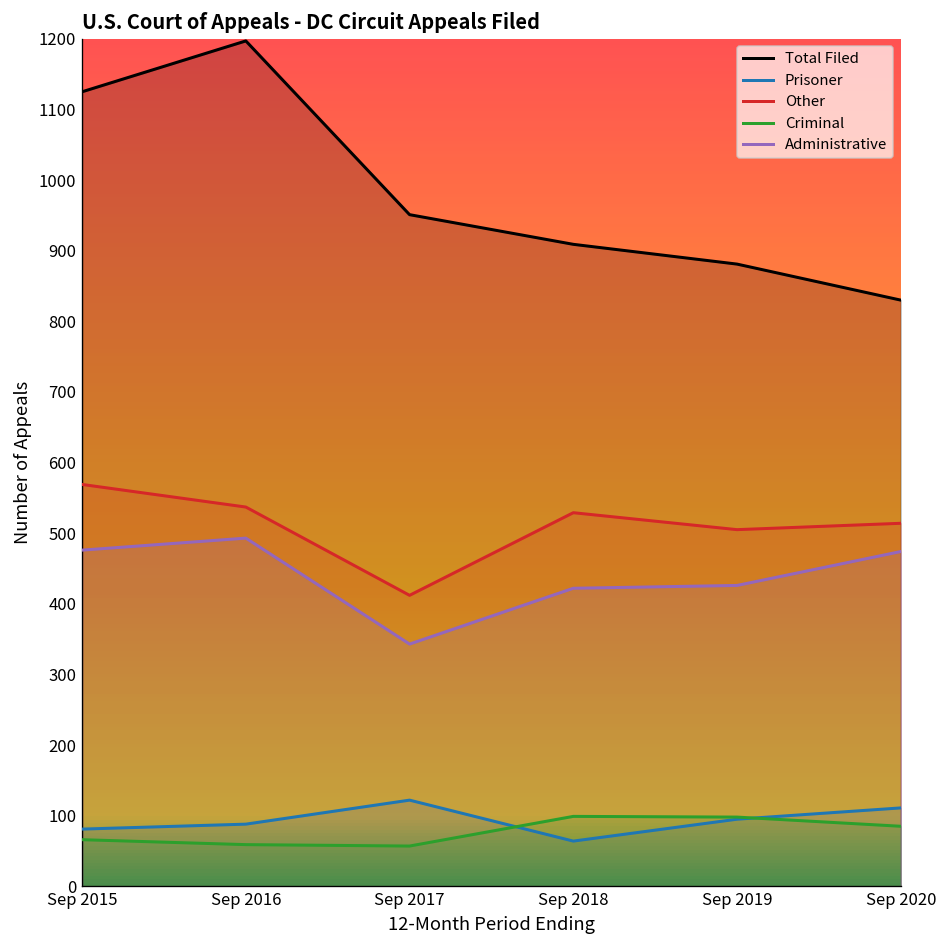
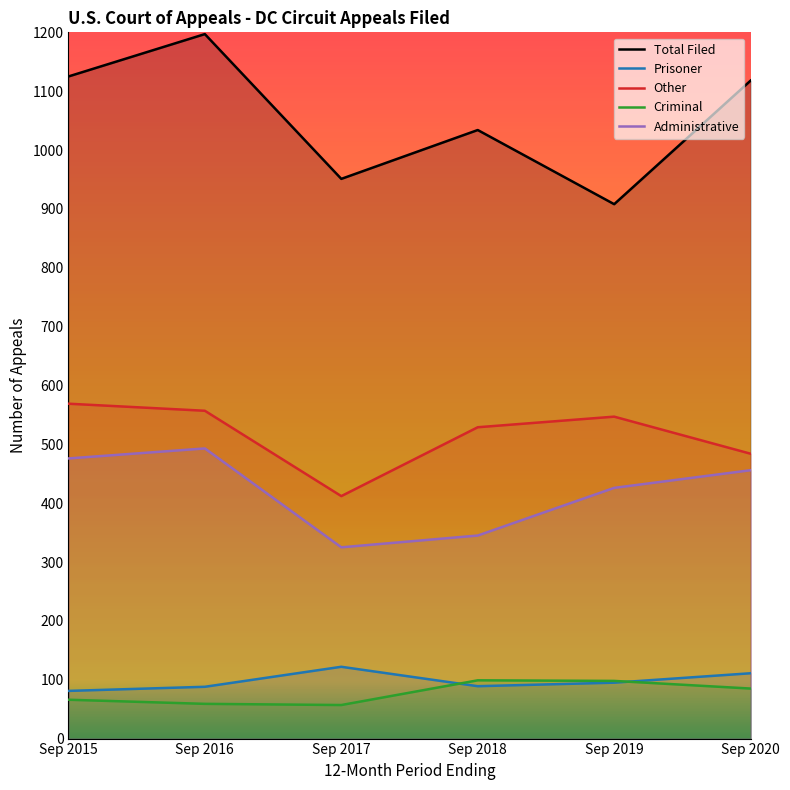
  {
    "Total Filed": {
      "Sep 2015": 1130,
      "Sep 2016": 1200,
      "Sep 2017": 950,
-     "Sep 2018": 910,
-     "Sep 2019": 880,
-     "Sep 2020": 830
+     "Sep 2018": 1030,
+     "Sep 2019": 910,
+     "Sep 2020": 1120
    },
    "Prisoner": {
      "Sep 2015": 80,
      "Sep 2016": 90,
      "Sep 2017": 120,
-     "Sep 2018": 60,
+     "Sep 2018": 90,
      "Sep 2020": 110
    },
    "Other": {
      "Sep 2015": 570,
-     "Sep 2016": 540,
+     "Sep 2016": 560,
      "Sep 2017": 410,
      "Sep 2018": 530,
-     "Sep 2019": 510,
-     "Sep 2020": 510
+     "Sep 2019": 550,
+     "Sep 2020": 480
    },
    "Criminal": {
      "Sep 2015": 70,
      "Sep 2016": 60,
      "Sep 2017": 60,
      "Sep 2018": 100,
      "Sep 2020": 90
    },
    "Administrative": {
      "Sep 2015": 480,
      "Sep 2016": 490,
-     "Sep 2017": 340,
-     "Sep 2018": 420,
+     "Sep 2017": 330,
+     "Sep 2018": 350,
      "Sep 2019": 430,
-     "Sep 2020": 470
+     "Sep 2020": 460
    }
  }
